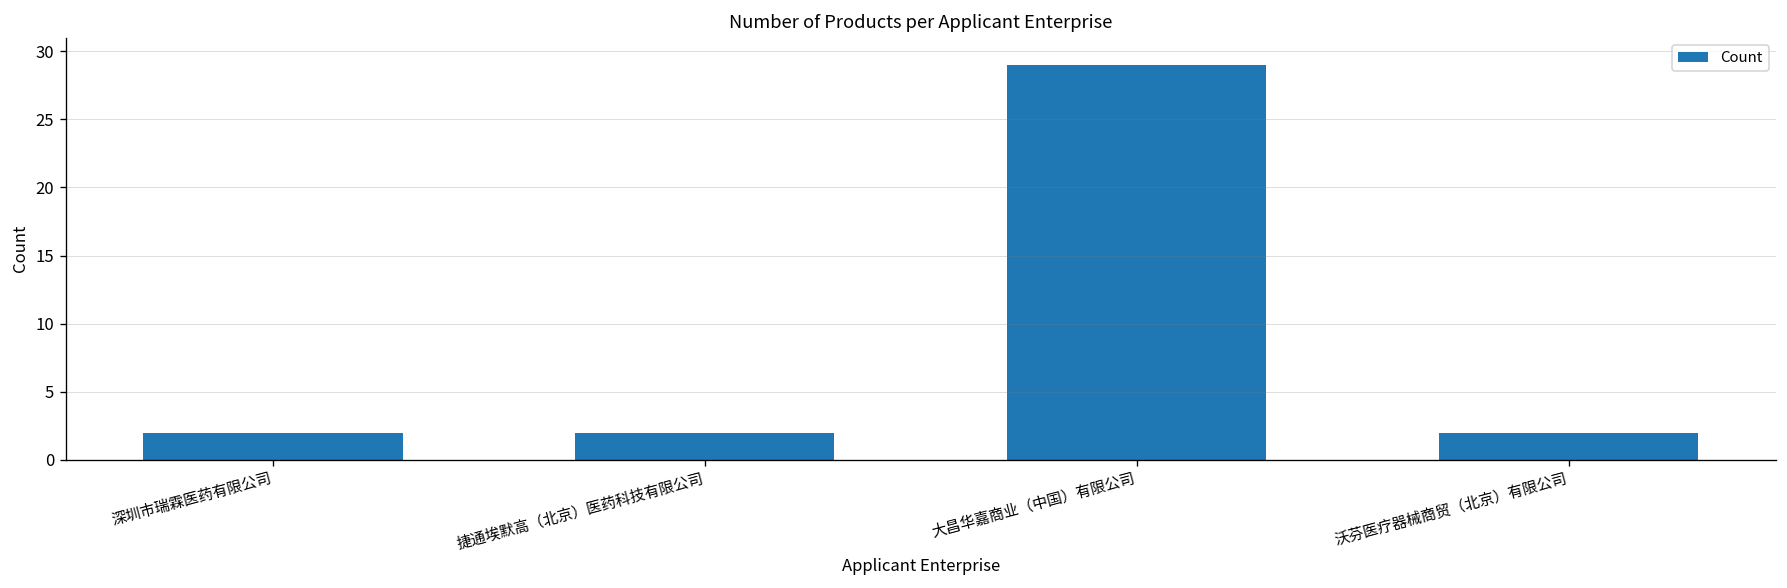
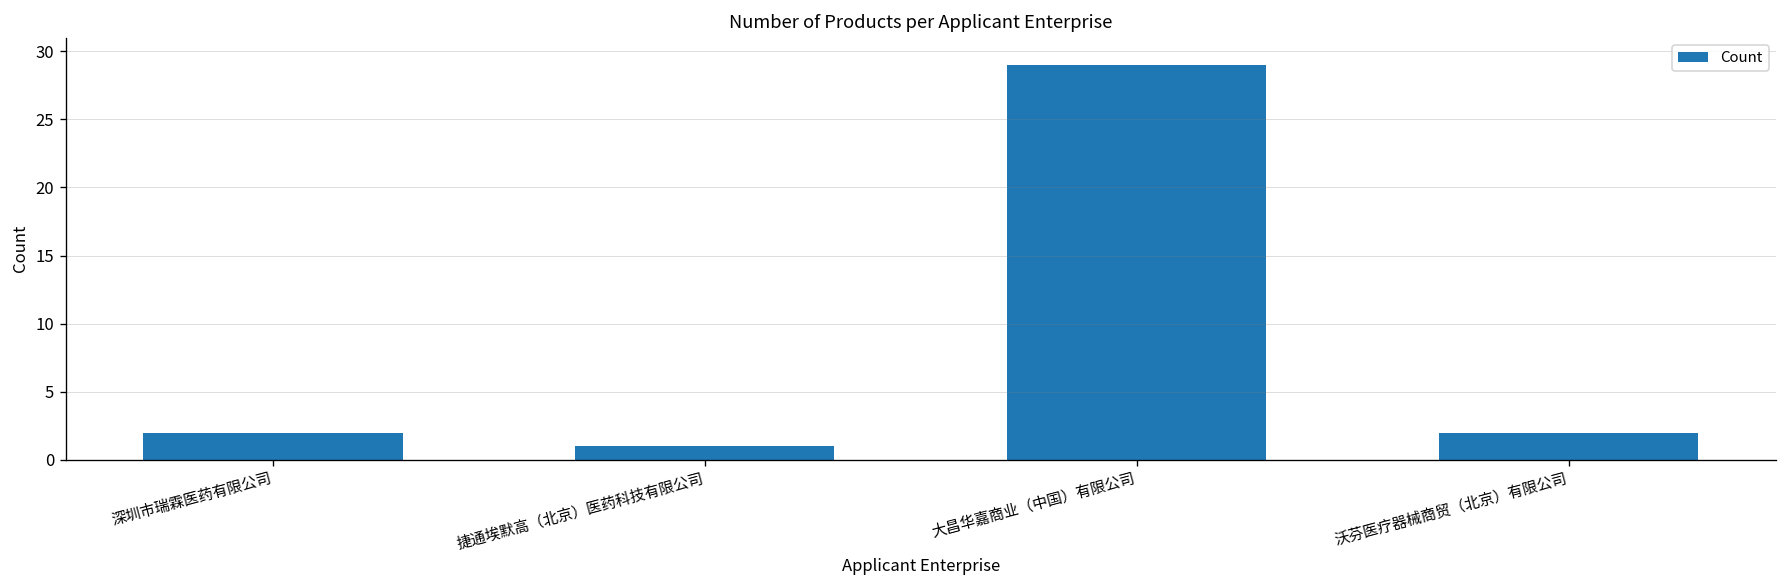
  {
    "深圳市瑞霖医药有限公司": 2,
-   "捷通埃默高（北京）医药科技有限公司": 2,
+   "捷通埃默高（北京）医药科技有限公司": 1,
    "大昌华嘉商业（中国）有限公司": 29,
    "沃芬医疗器械商贸（北京）有限公司": 2
  }
